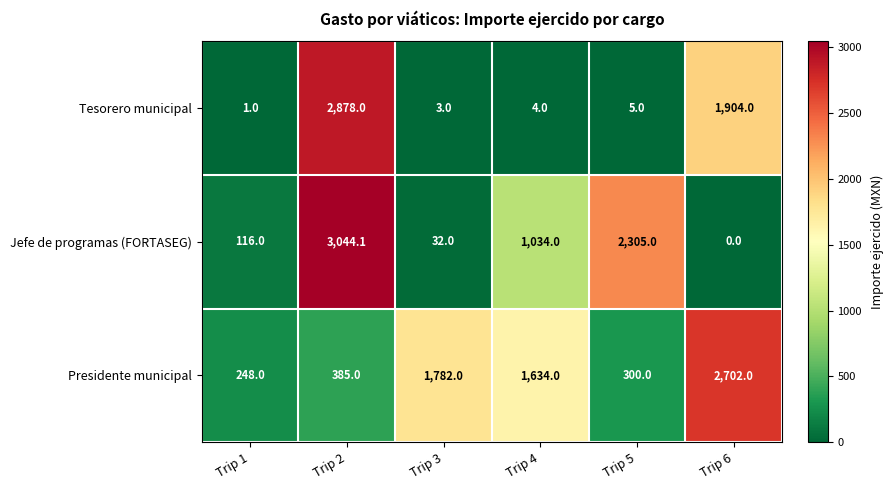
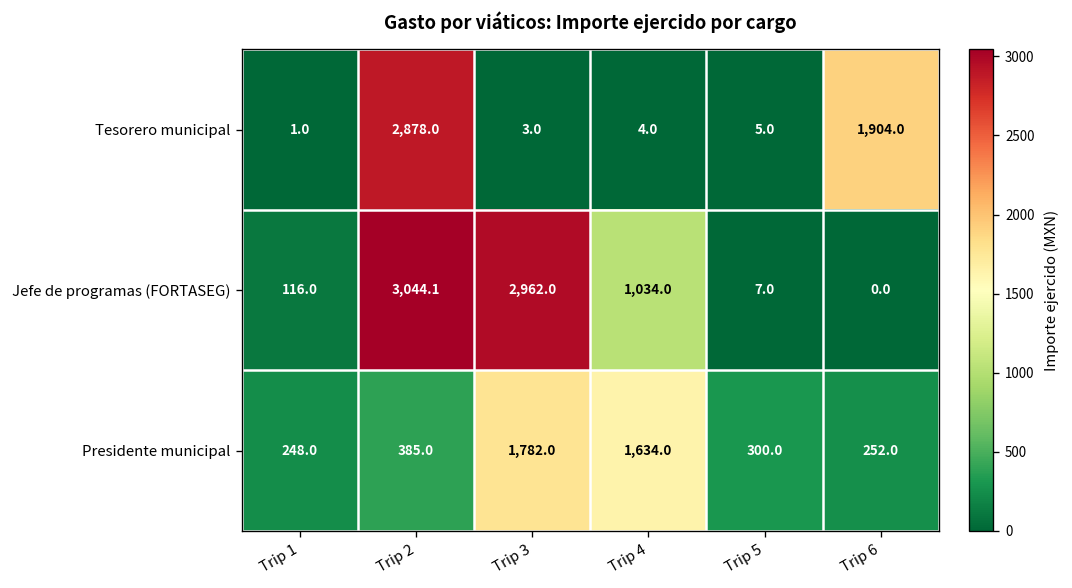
  {
    "Tesorero municipal": {
      "Trip 1": "1.0",
      "Trip 2": "2,878.0",
      "Trip 3": "3.0",
      "Trip 4": "4.0",
      "Trip 5": "5.0",
      "Trip 6": "1,904.0"
    },
    "Jefe de programas (FORTASEG)": {
      "Trip 1": "116.0",
      "Trip 2": "3,044.1",
-     "Trip 3": "32.0",
+     "Trip 3": "2,962.0",
      "Trip 4": "1,034.0",
-     "Trip 5": "2,305.0",
+     "Trip 5": "7.0",
      "Trip 6": "0.0"
    },
    "Presidente municipal": {
      "Trip 1": "248.0",
      "Trip 2": "385.0",
      "Trip 3": "1,782.0",
      "Trip 4": "1,634.0",
      "Trip 5": "300.0",
-     "Trip 6": "2,702.0"
+     "Trip 6": "252.0"
    }
  }
